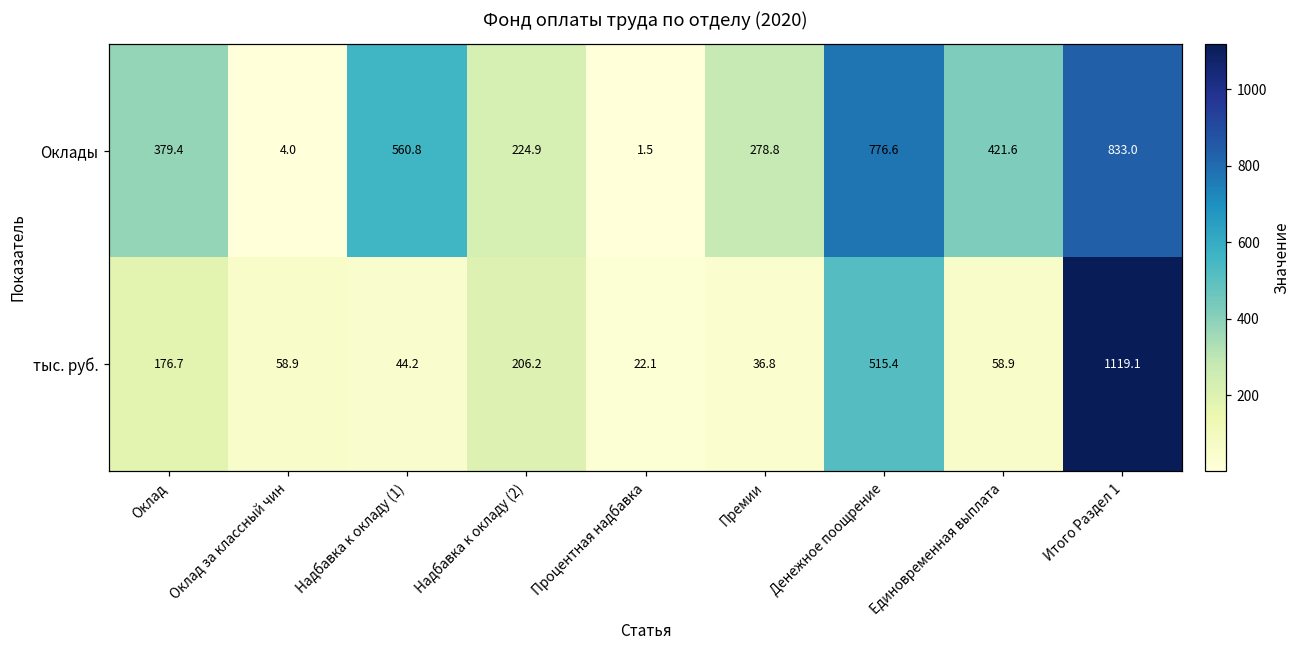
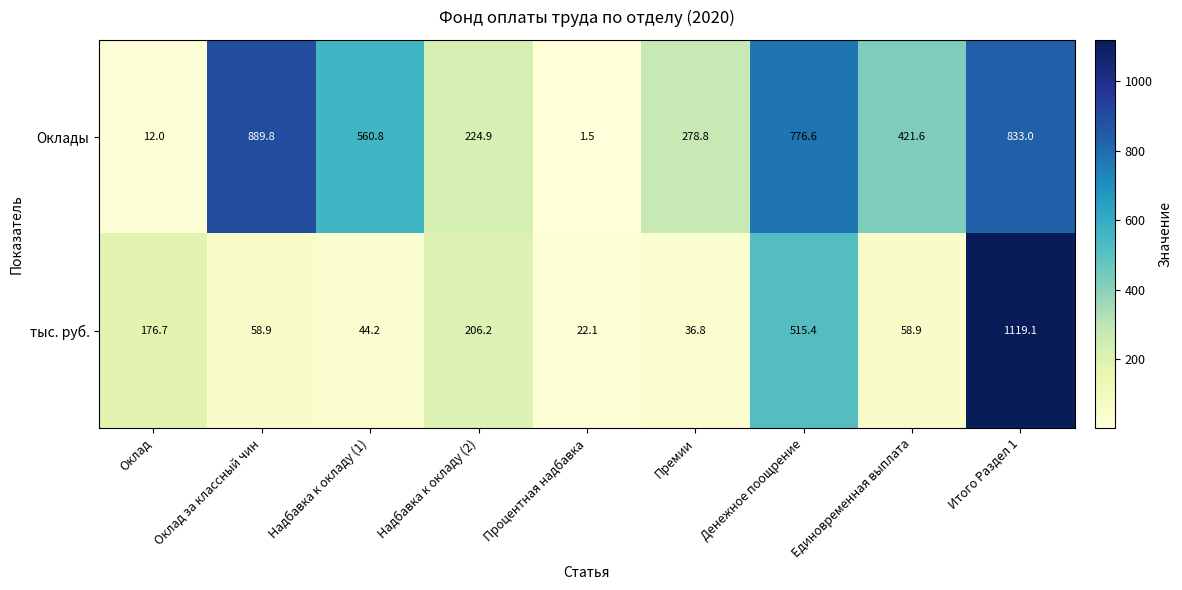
  {
    "Оклады": {
-     "Оклад": 379.4,
-     "Оклад за классный чин": 4.0,
+     "Оклад": 12.0,
+     "Оклад за классный чин": 889.8,
      "Надбавка к окладу (1)": 560.8,
      "Надбавка к окладу (2)": 224.9,
      "Процентная надбавка": 1.5,
      "Премии": 278.8,
      "Денежное поощрение": 776.6,
      "Единовременная выплата": 421.6,
      "Итого Раздел 1": 833.0
    },
    "тыс. руб.": {
      "Оклад": 176.7,
      "Оклад за классный чин": 58.9,
      "Надбавка к окладу (1)": 44.2,
      "Надбавка к окладу (2)": 206.2,
      "Процентная надбавка": 22.1,
      "Премии": 36.8,
      "Денежное поощрение": 515.4,
      "Единовременная выплата": 58.9,
      "Итого Раздел 1": 1119.1
    }
  }
